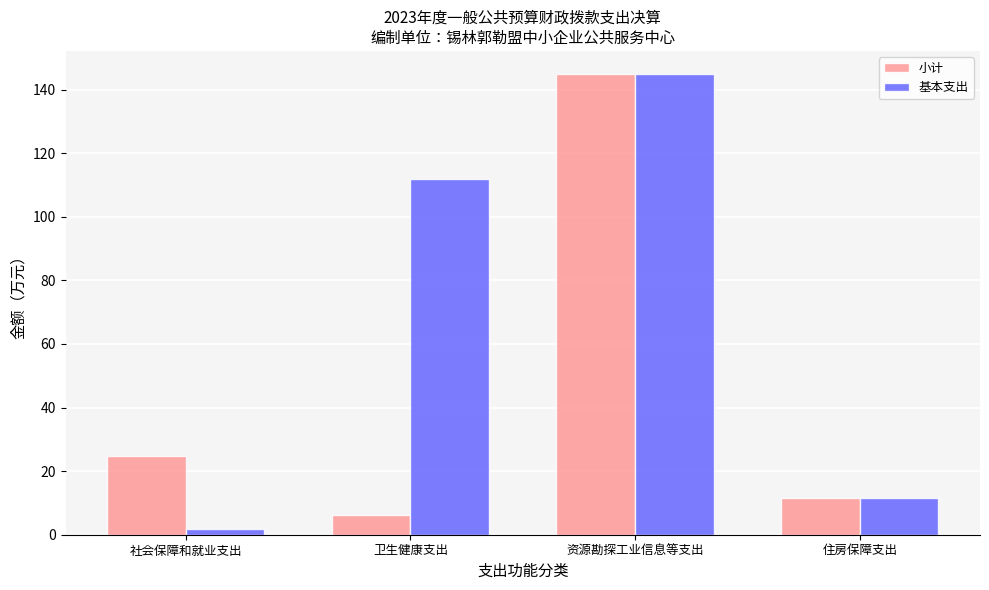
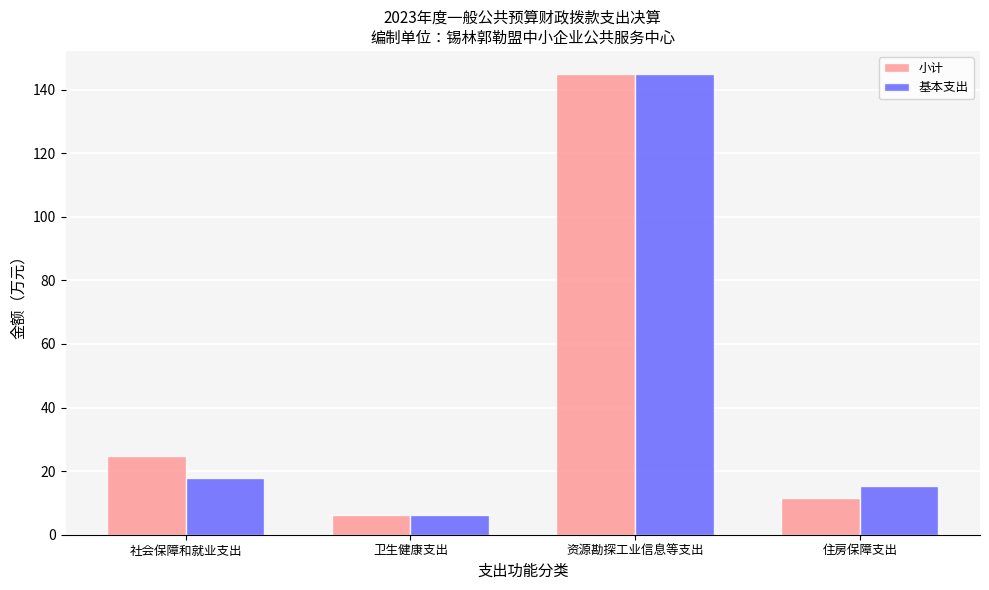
  {
    "小计": {
      "社会保障和就业支出": 25,
      "卫生健康支出": 6,
      "资源勘探工业信息等支出": 145,
      "住房保障支出": 12
    },
    "基本支出": {
-     "社会保障和就业支出": 2,
-     "卫生健康支出": 112,
+     "社会保障和就业支出": 18,
+     "卫生健康支出": 6,
      "资源勘探工业信息等支出": 145,
-     "住房保障支出": 12
+     "住房保障支出": 15
    }
  }
